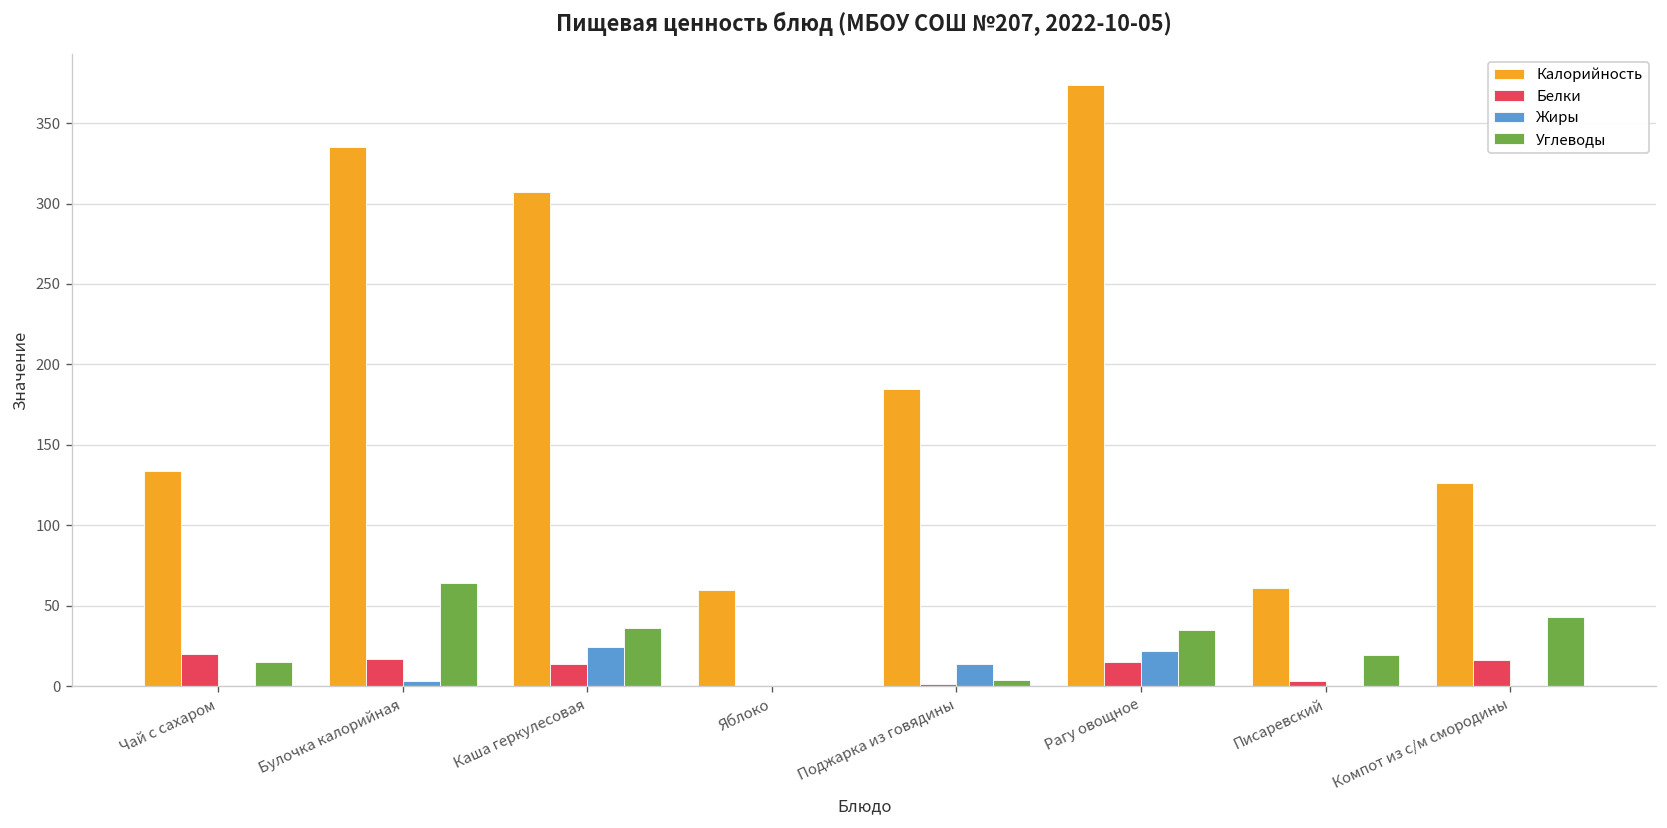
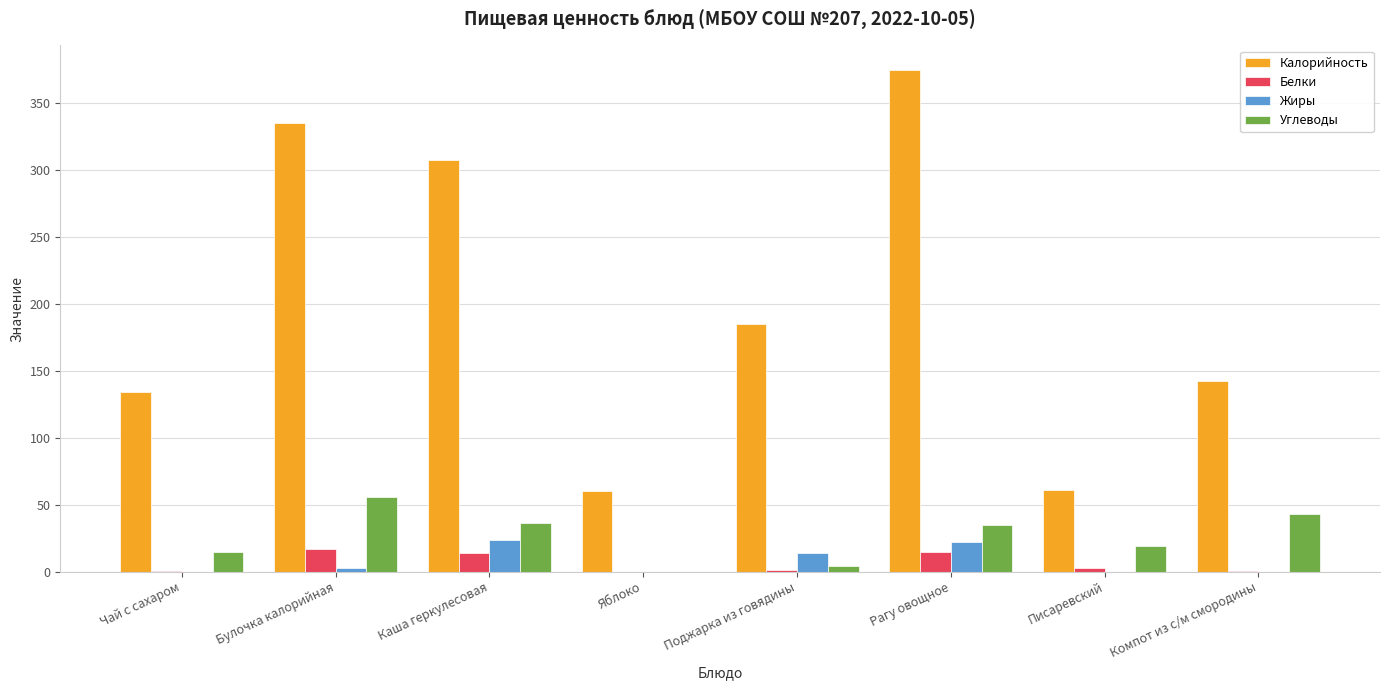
  {
    "Калорийность": {
      "Чай с сахаром": 134,
      "Булочка калорийная": 335,
      "Каша геркулесовая": 307,
      "Яблоко": 60,
      "Поджарка из говядины": 185,
      "Рагу овощное": 374,
      "Писаревский": 61,
-     "Компот из с/м смородины": 126
+     "Компот из с/м смородины": 142
    },
    "Белки": {
-     "Чай с сахаром": 20,
+     "Чай с сахаром": 0,
      "Булочка калорийная": 17,
      "Каша геркулесовая": 14,
      "Яблоко": 0,
      "Рагу овощное": 15,
      "Писаревский": 3,
-     "Компот из с/м смородины": 16
+     "Компот из с/м смородины": 0
    },
    "Жиры": {
      "Чай с сахаром": 0,
      "Булочка калорийная": 3,
      "Каша геркулесовая": 24,
      "Яблоко": 0,
      "Поджарка из говядины": 14,
      "Рагу овощное": 22,
      "Писаревский": 0,
      "Компот из с/м смородины": 0
    },
    "Углеводы": {
      "Чай с сахаром": 15,
-     "Булочка калорийная": 64,
+     "Булочка калорийная": 56,
      "Каша геркулесовая": 36,
      "Яблоко": 0,
      "Поджарка из говядины": 4,
      "Рагу овощное": 35,
      "Писаревский": 19,
      "Компот из с/м смородины": 43
    }
  }
